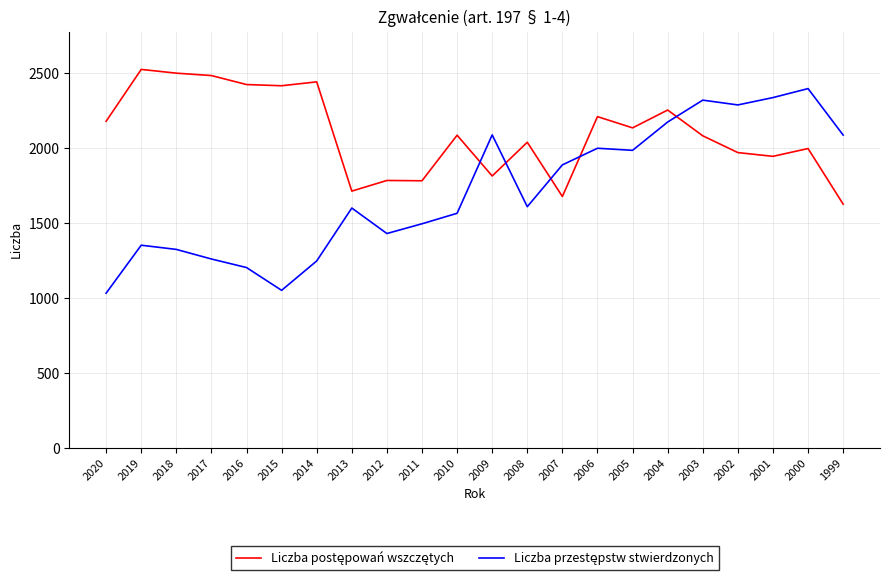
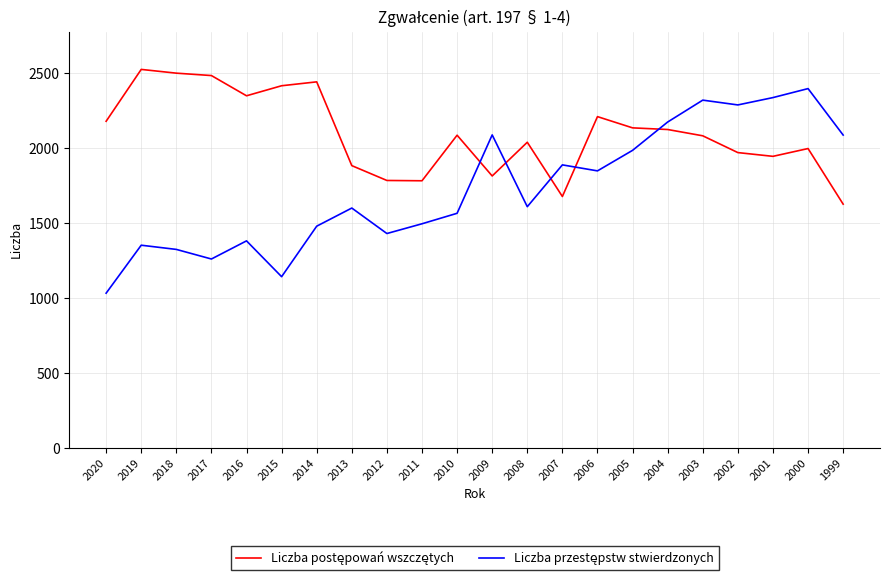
  {
    "Liczba postępowań wszczętych": {
      "2020": 2180,
      "2019": 2530,
      "2018": 2500,
      "2017": 2490,
-     "2016": 2430,
+     "2016": 2350,
      "2015": 2420,
      "2014": 2440,
-     "2013": 1720,
+     "2013": 1890,
      "2012": 1790,
      "2011": 1780,
      "2010": 2090,
      "2009": 1820,
      "2008": 2040,
      "2007": 1680,
      "2006": 2210,
      "2005": 2140,
-     "2004": 2260,
+     "2004": 2130,
      "2003": 2080,
      "2002": 1970,
      "2001": 1950,
      "2000": 2000,
      "1999": 1630
    },
    "Liczba przestępstw stwierdzonych": {
      "2020": 1030,
      "2019": 1350,
      "2018": 1330,
      "2017": 1260,
-     "2016": 1210,
-     "2015": 1050,
-     "2014": 1250,
+     "2016": 1380,
+     "2015": 1140,
+     "2014": 1480,
      "2013": 1600,
      "2012": 1430,
      "2011": 1500,
      "2010": 1570,
      "2009": 2090,
      "2008": 1610,
      "2007": 1890,
-     "2006": 2000,
+     "2006": 1850,
      "2005": 1990,
      "2004": 2180,
      "2003": 2320,
      "2002": 2290,
      "2001": 2340,
      "2000": 2400,
      "1999": 2090
    }
  }
